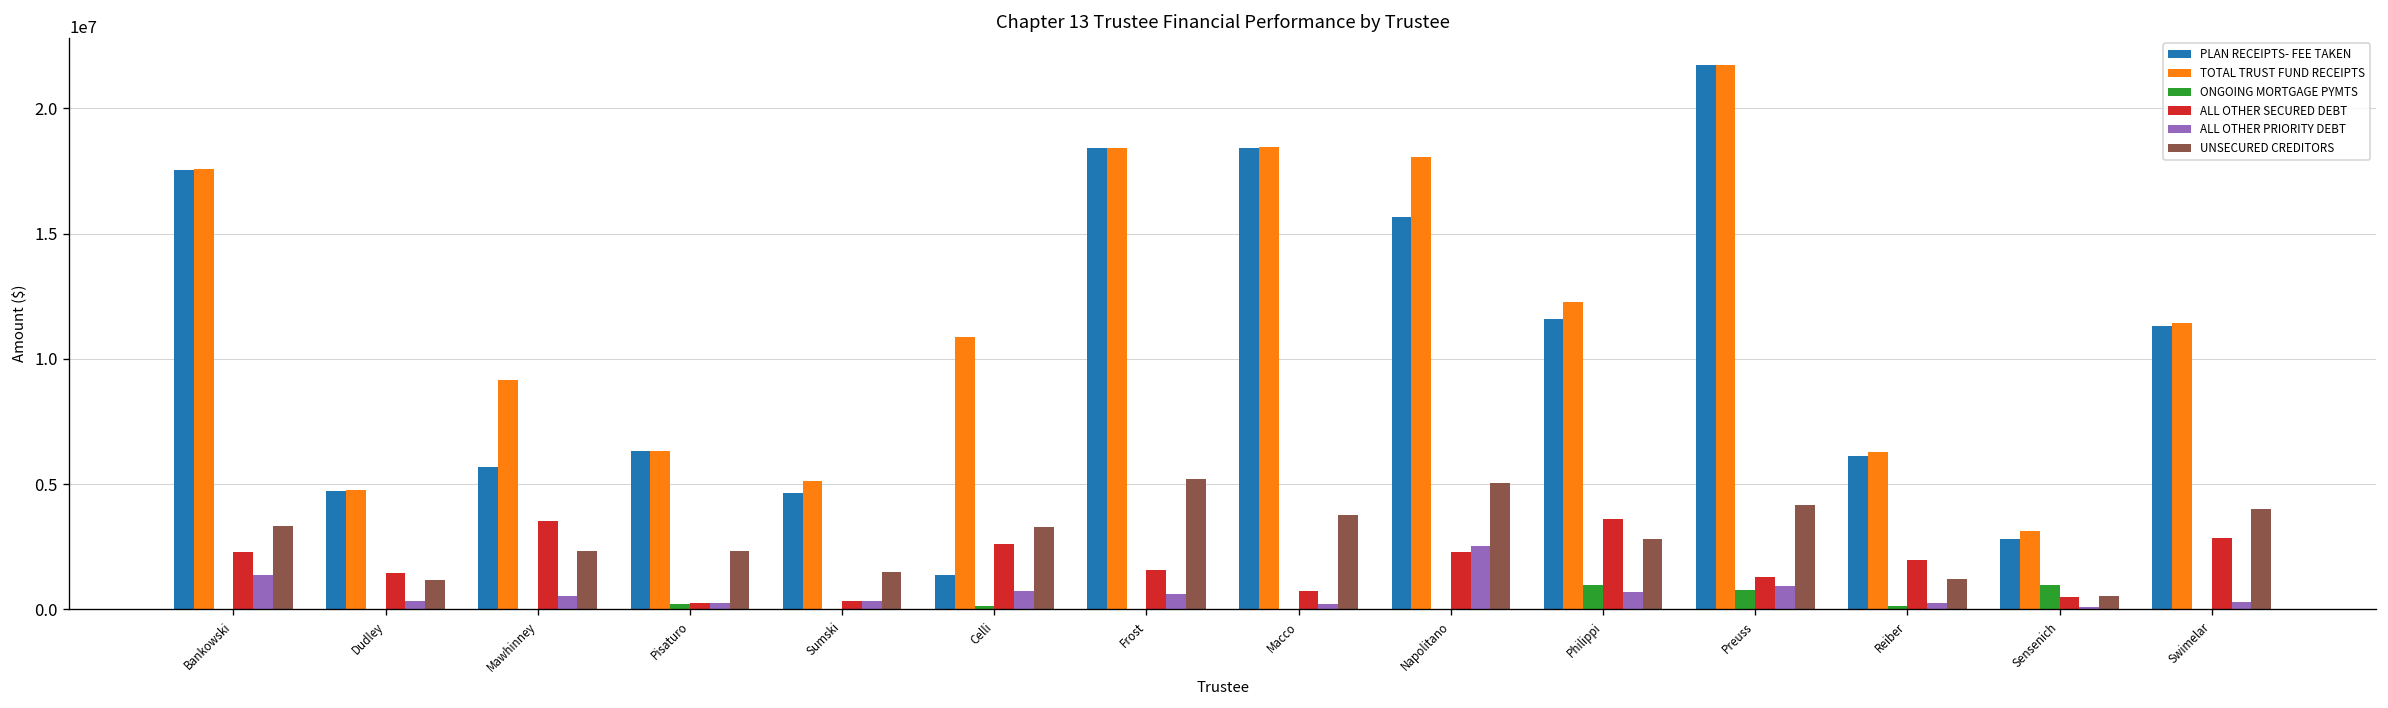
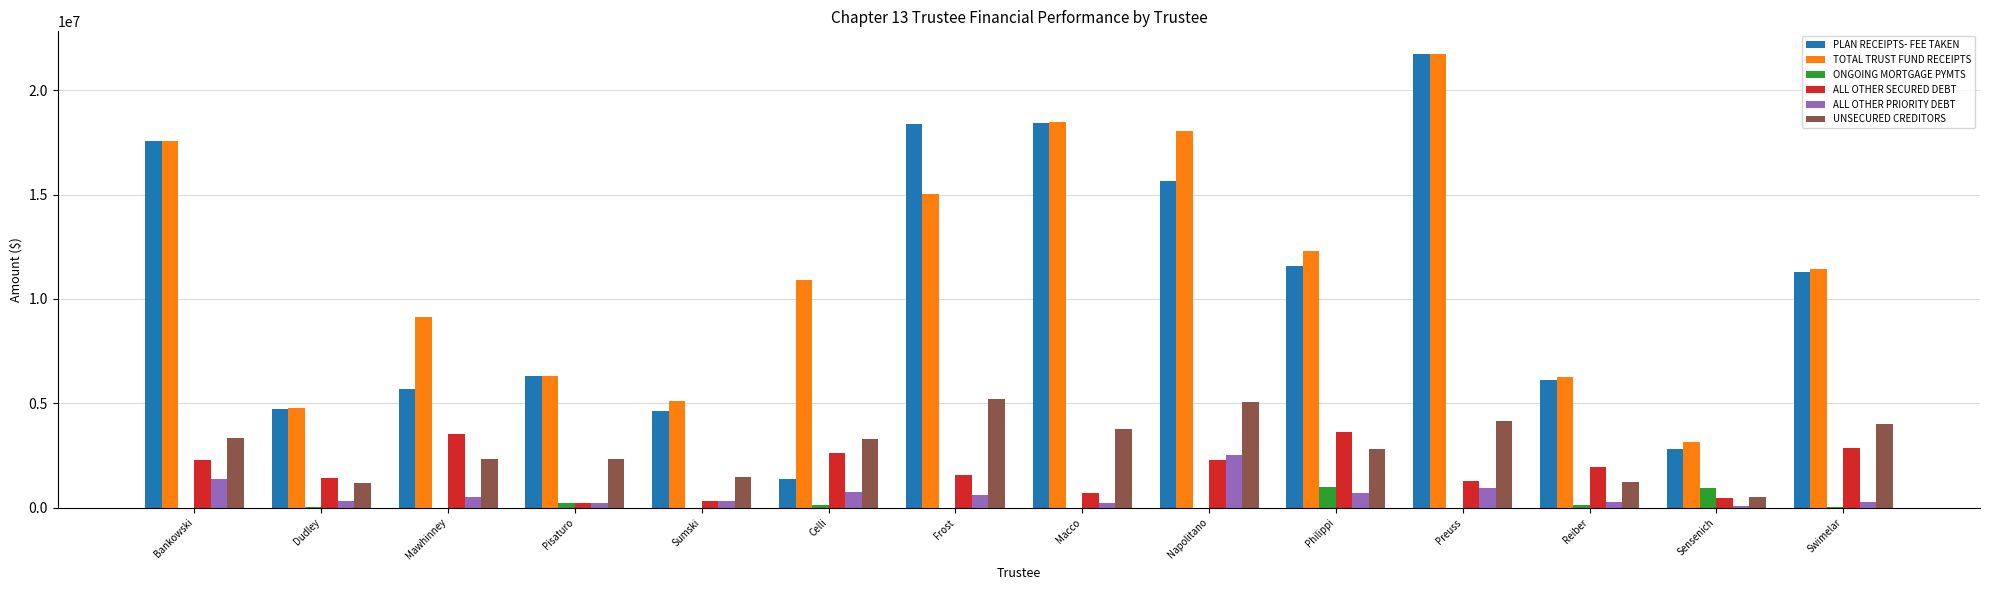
  {
    "PLAN RECEIPTS- FEE TAKEN": {
      "Bankowski": 17600000,
      "Dudley": 4700000,
      "Mawhinney": 5700000,
      "Pisaturo": 6300000,
      "Sumski": 4600000,
      "Celli": 1400000,
      "Frost": 18400000,
      "Macco": 18400000,
      "Napolitano": 15700000,
      "Philippi": 11600000,
      "Preuss": 21700000,
      "Reiber": 6100000,
      "Sensenich": 2800000,
      "Swimelar": 11300000
    },
    "TOTAL TRUST FUND RECEIPTS": {
      "Bankowski": 17600000,
      "Dudley": 4800000,
      "Mawhinney": 9200000,
      "Pisaturo": 6300000,
      "Sumski": 5100000,
      "Celli": 10900000,
-     "Frost": 18400000,
+     "Frost": 15000000,
      "Macco": 18500000,
      "Napolitano": 18100000,
      "Philippi": 12300000,
      "Preuss": 21700000,
      "Reiber": 6300000,
      "Sensenich": 3100000,
      "Swimelar": 11400000
    },
    "ONGOING MORTGAGE PYMTS": {
      "Bankowski": 0,
      "Mawhinney": 0,
      "Pisaturo": 200000,
      "Sumski": 0,
      "Celli": 100000,
      "Frost": 0,
      "Macco": 0,
      "Napolitano": 0,
      "Philippi": 1000000,
-     "Preuss": 800000,
+     "Preuss": 0,
      "Reiber": 100000,
      "Sensenich": 1000000
    },
    "ALL OTHER SECURED DEBT": {
      "Bankowski": 2300000,
      "Dudley": 1400000,
      "Mawhinney": 3500000,
      "Pisaturo": 200000,
      "Sumski": 300000,
      "Celli": 2600000,
      "Frost": 1600000,
      "Macco": 700000,
      "Napolitano": 2300000,
      "Philippi": 3600000,
      "Preuss": 1300000,
      "Reiber": 1900000,
      "Sensenich": 500000,
      "Swimelar": 2900000
    },
    "ALL OTHER PRIORITY DEBT": {
      "Bankowski": 1400000,
      "Dudley": 300000,
      "Mawhinney": 500000,
      "Pisaturo": 200000,
      "Sumski": 300000,
      "Celli": 700000,
      "Frost": 600000,
      "Macco": 200000,
      "Napolitano": 2500000,
      "Philippi": 700000,
      "Preuss": 900000,
      "Reiber": 300000,
      "Swimelar": 300000
    },
    "UNSECURED CREDITORS": {
      "Bankowski": 3300000,
      "Dudley": 1200000,
      "Mawhinney": 2300000,
      "Pisaturo": 2300000,
      "Sumski": 1500000,
      "Celli": 3300000,
      "Frost": 5200000,
      "Macco": 3800000,
      "Napolitano": 5100000,
      "Philippi": 2800000,
      "Preuss": 4200000,
      "Reiber": 1200000,
      "Sensenich": 500000,
      "Swimelar": 4000000
    }
  }
